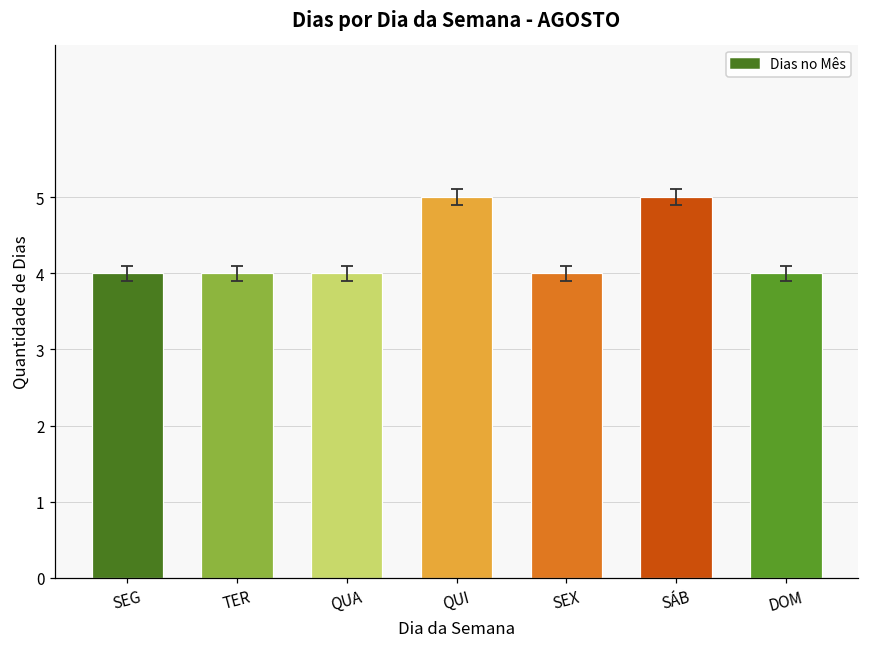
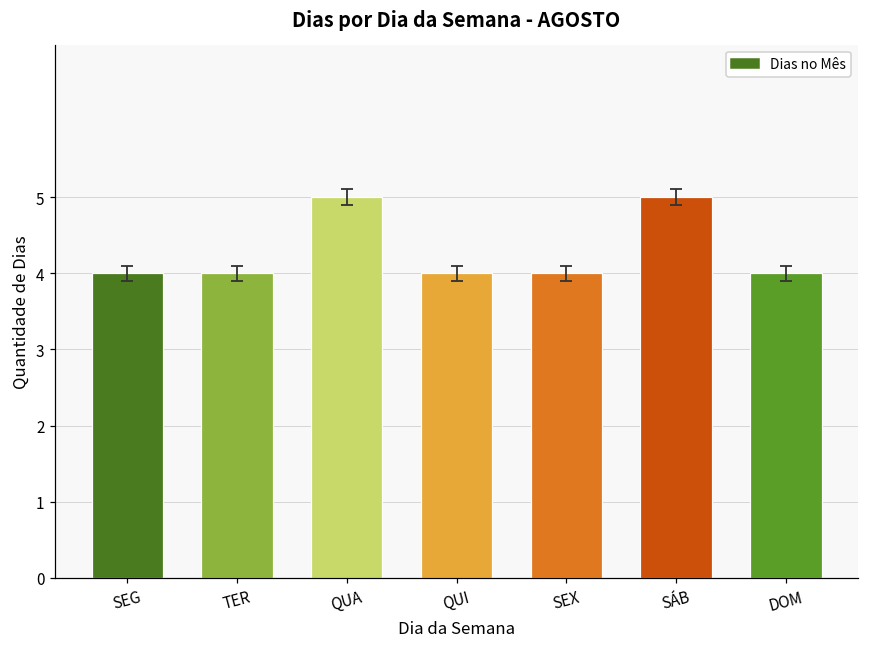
  {
    "Dias no Mês": {
      "SEG": 4,
      "TER": 4,
-     "QUA": 4,
-     "QUI": 5,
+     "QUA": 5,
+     "QUI": 4,
      "SEX": 4,
      "SÁB": 5,
      "DOM": 4
    }
  }
